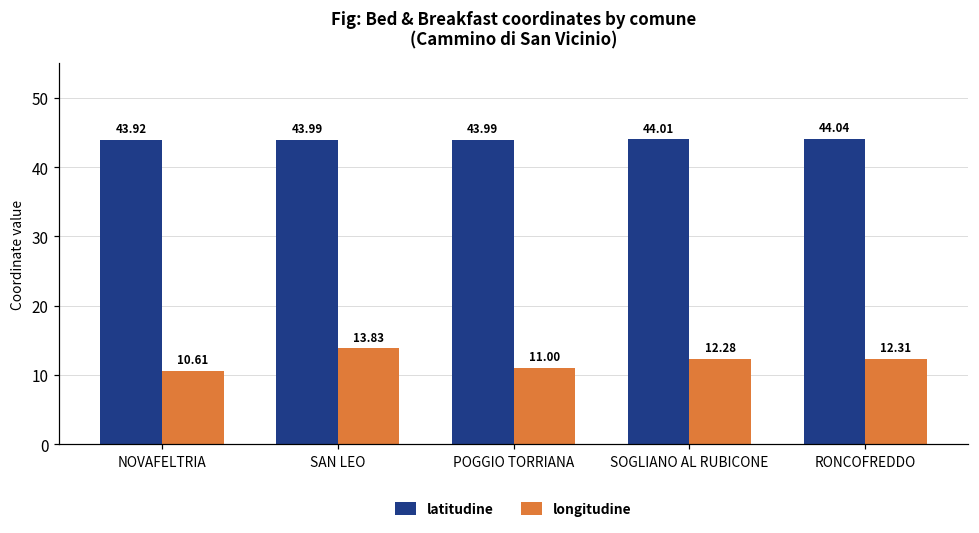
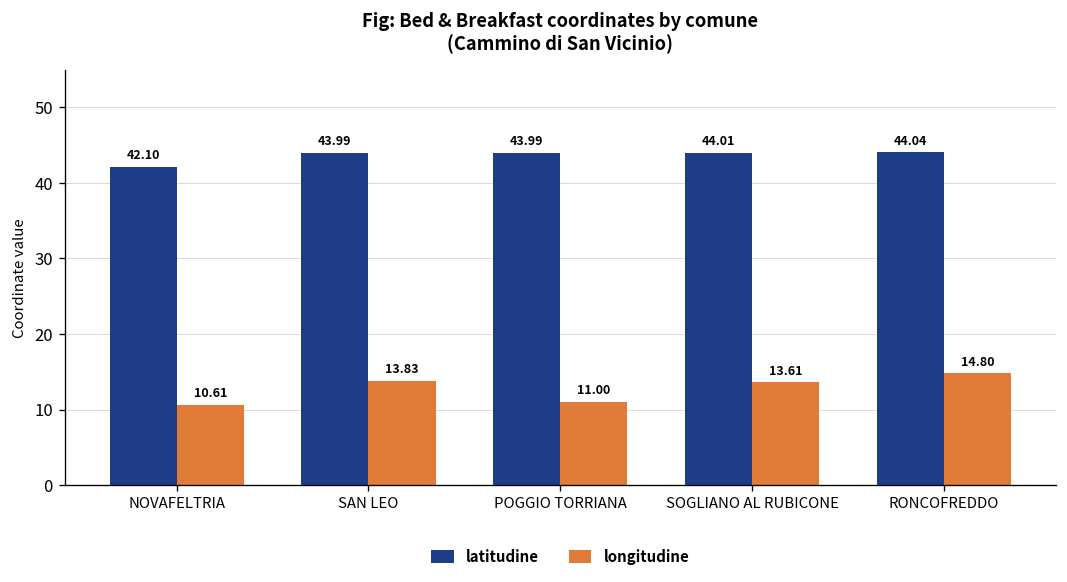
  {
    "latitudine": {
-     "NOVAFELTRIA": 43.92,
+     "NOVAFELTRIA": 42.10,
      "SAN LEO": 43.99,
      "POGGIO TORRIANA": 43.99,
      "SOGLIANO AL RUBICONE": 44.01,
      "RONCOFREDDO": 44.04
    },
    "longitudine": {
      "NOVAFELTRIA": 10.61,
      "SAN LEO": 13.83,
      "POGGIO TORRIANA": 11.00,
-     "SOGLIANO AL RUBICONE": 12.28,
-     "RONCOFREDDO": 12.31
+     "SOGLIANO AL RUBICONE": 13.61,
+     "RONCOFREDDO": 14.80
    }
  }
